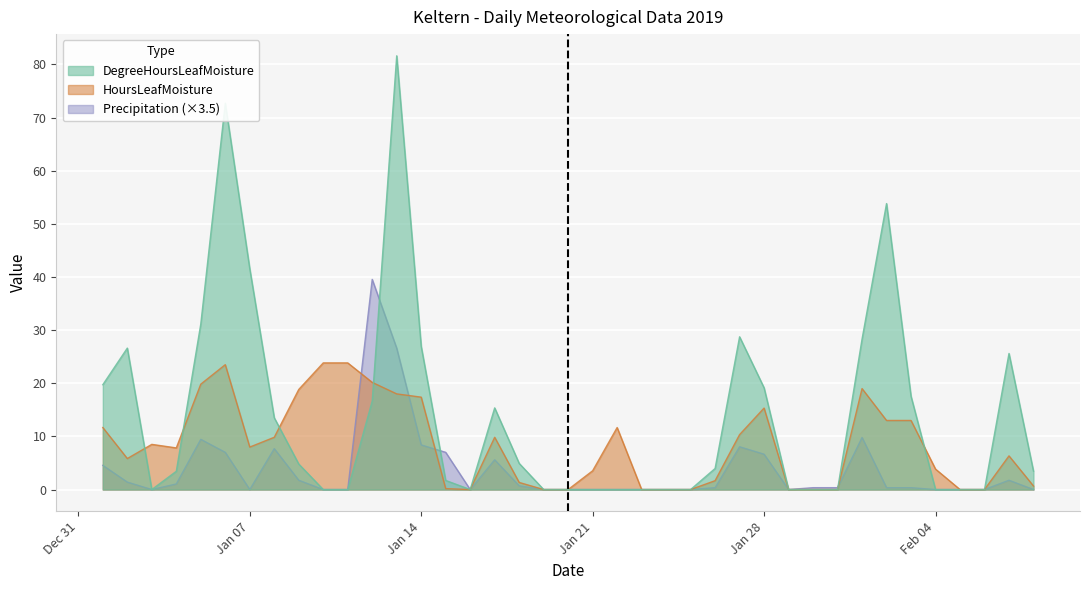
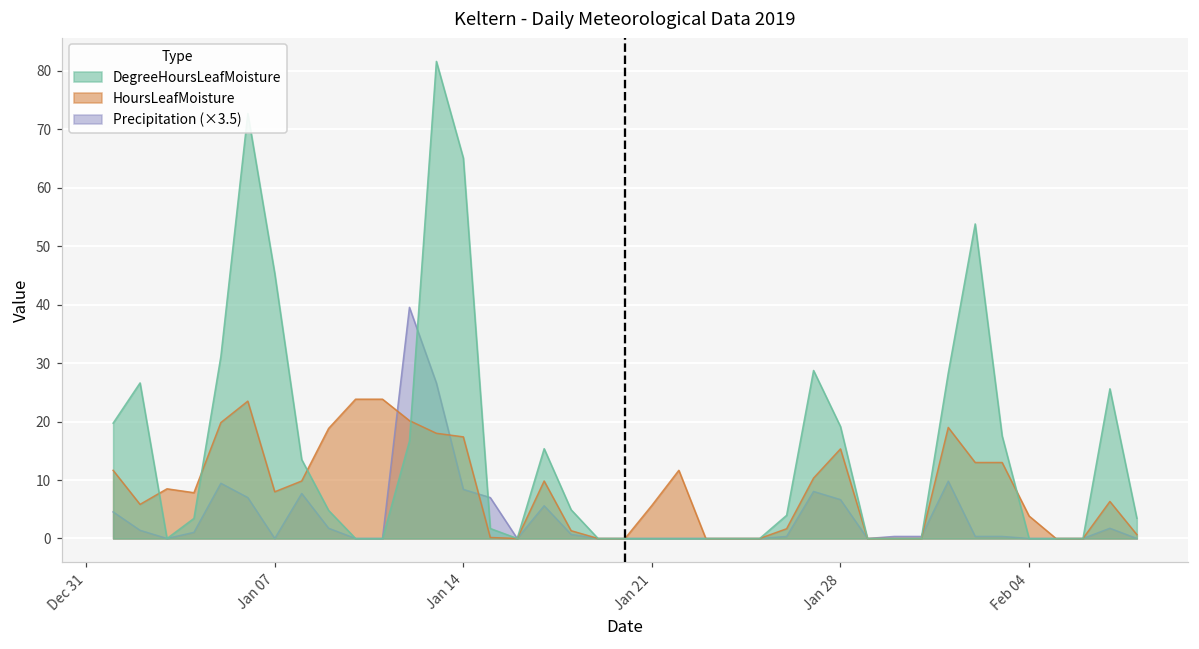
  {
    "DegreeHoursLeafMoisture": {
-     "Jan 07": 42,
-     "Jan 14": 27,
+     "Jan 07": 45,
+     "Jan 14": 65,
      "Jan 28": 19
    },
    "HoursLeafMoisture": {
      "Jan 07": 8,
      "Jan 14": 17,
-     "Jan 21": 4,
+     "Jan 21": 6,
      "Jan 28": 15,
      "Feb 04": 4
    },
    "Precipitation (×3.5)": {
      "Jan 07": 0,
      "Jan 14": 8,
      "Jan 28": 7
    }
  }
